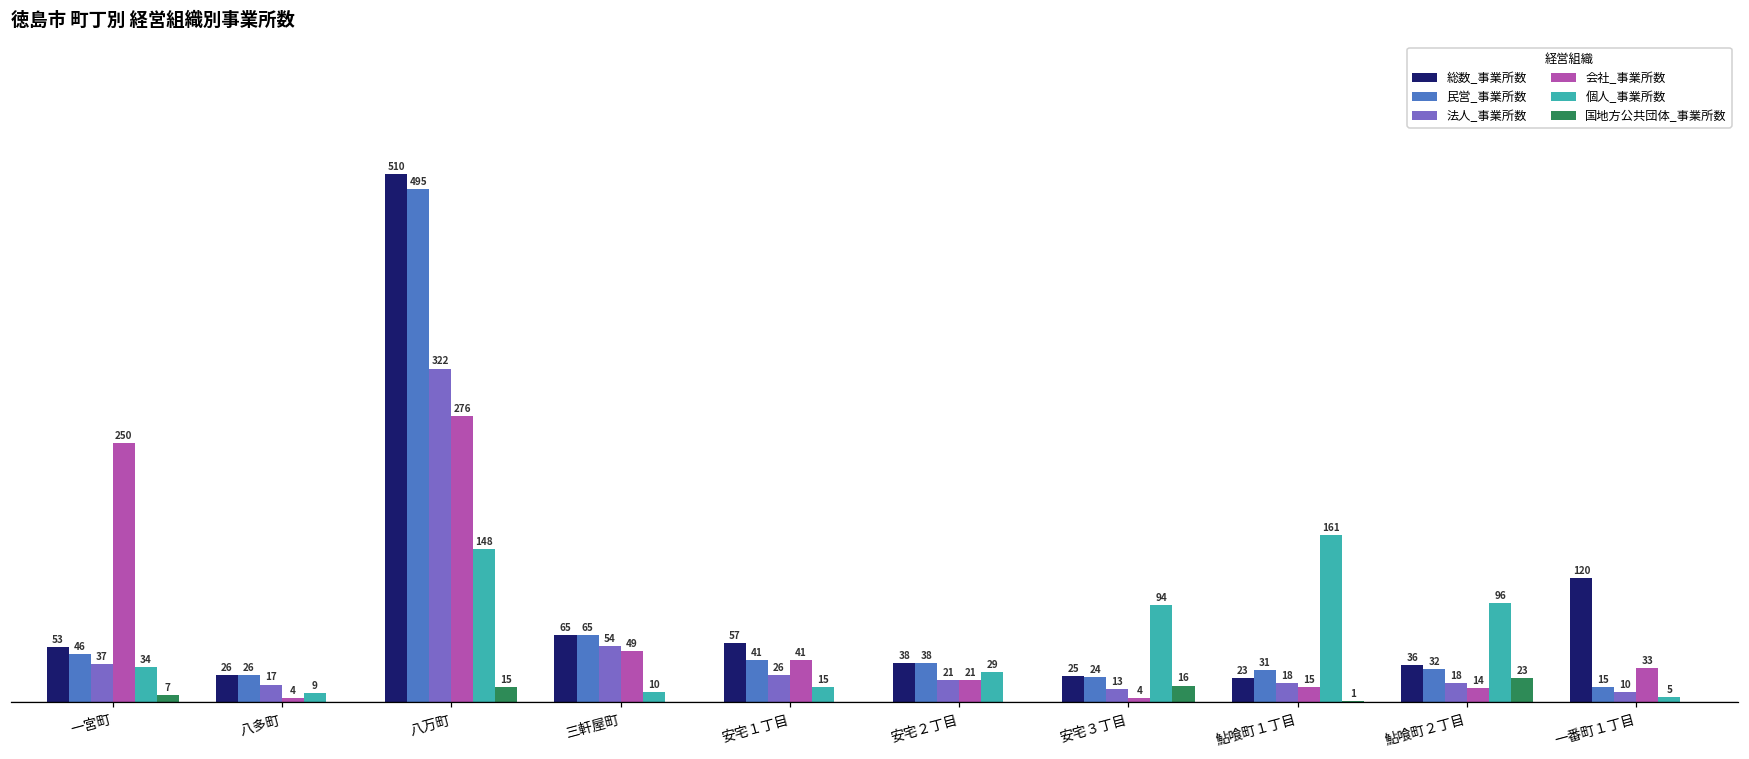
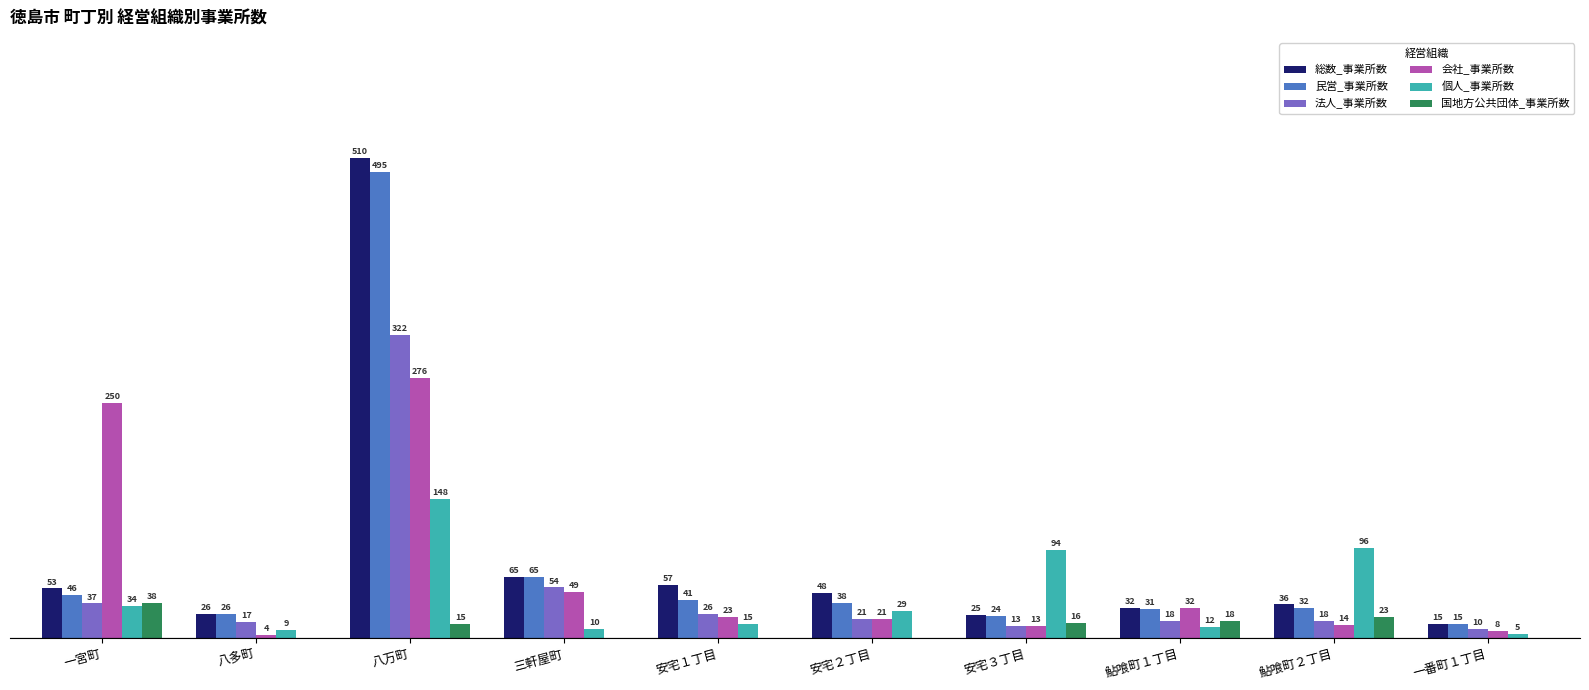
  {
    "総数_事業所数": {
      "一宮町": 53,
      "八多町": 26,
      "八万町": 510,
      "三軒屋町": 65,
      "安宅１丁目": 57,
-     "安宅２丁目": 38,
+     "安宅２丁目": 48,
      "安宅３丁目": 25,
-     "鮎喰町１丁目": 23,
+     "鮎喰町１丁目": 32,
      "鮎喰町２丁目": 36,
-     "一番町１丁目": 120
+     "一番町１丁目": 15
    },
    "会社_事業所数": {
      "一宮町": 250,
      "八多町": 4,
      "八万町": 276,
      "三軒屋町": 49,
-     "安宅１丁目": 41,
+     "安宅１丁目": 23,
      "安宅２丁目": 21,
-     "安宅３丁目": 4,
-     "鮎喰町１丁目": 15,
+     "安宅３丁目": 13,
+     "鮎喰町１丁目": 32,
      "鮎喰町２丁目": 14,
-     "一番町１丁目": 33
+     "一番町１丁目": 8
    },
    "個人_事業所数": {
      "一宮町": 34,
      "八多町": 9,
      "八万町": 148,
      "三軒屋町": 10,
      "安宅１丁目": 15,
      "安宅２丁目": 29,
      "安宅３丁目": 94,
-     "鮎喰町１丁目": 161,
+     "鮎喰町１丁目": 12,
      "鮎喰町２丁目": 96,
      "一番町１丁目": 5
    },
    "国地方公共団体_事業所数": {
-     "一宮町": 7,
+     "一宮町": 38,
      "八万町": 15,
      "安宅３丁目": 16,
-     "鮎喰町１丁目": 1,
+     "鮎喰町１丁目": 18,
      "鮎喰町２丁目": 23
    }
  }
